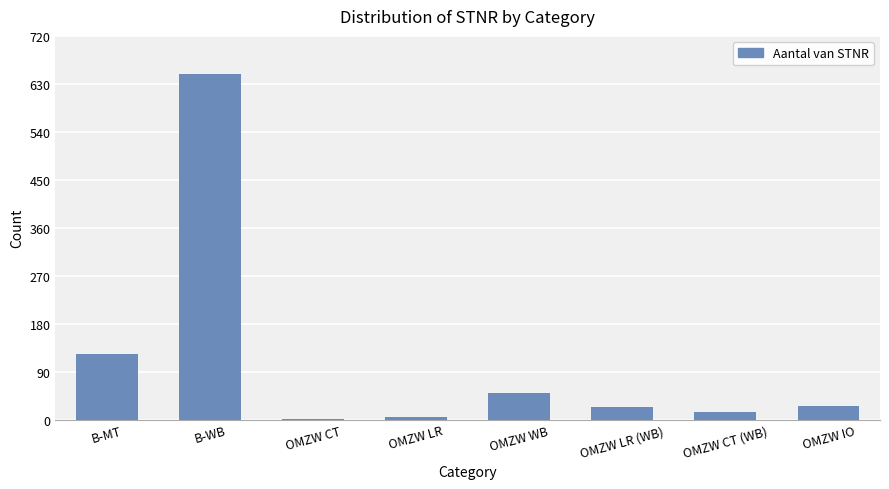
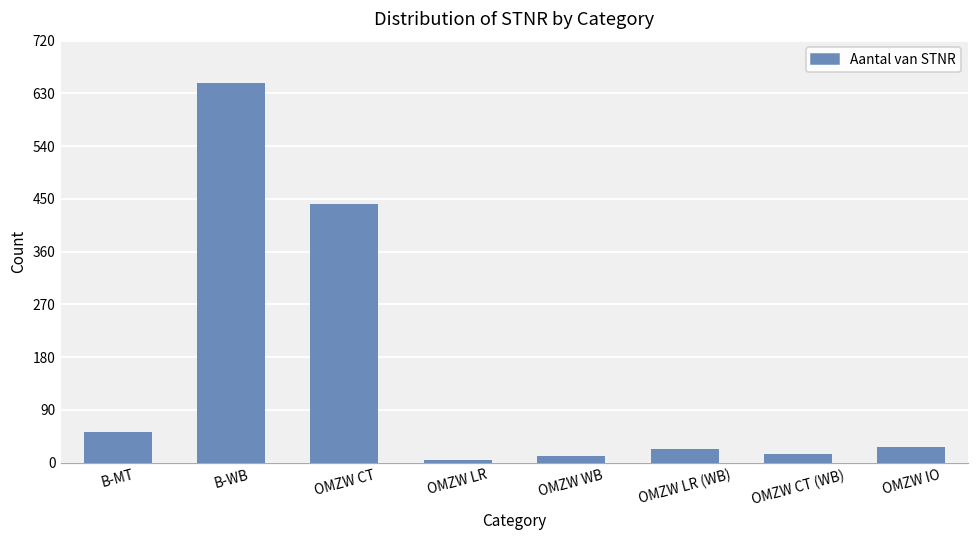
  {
-   "B-MT": 120,
+   "B-MT": 50,
    "B-WB": 650,
-   "OMZW CT": 0,
+   "OMZW CT": 440,
    "OMZW LR": 10,
-   "OMZW WB": 50,
+   "OMZW WB": 10,
    "OMZW LR (WB)": 20,
    "OMZW CT (WB)": 20,
    "OMZW IO": 30
  }
